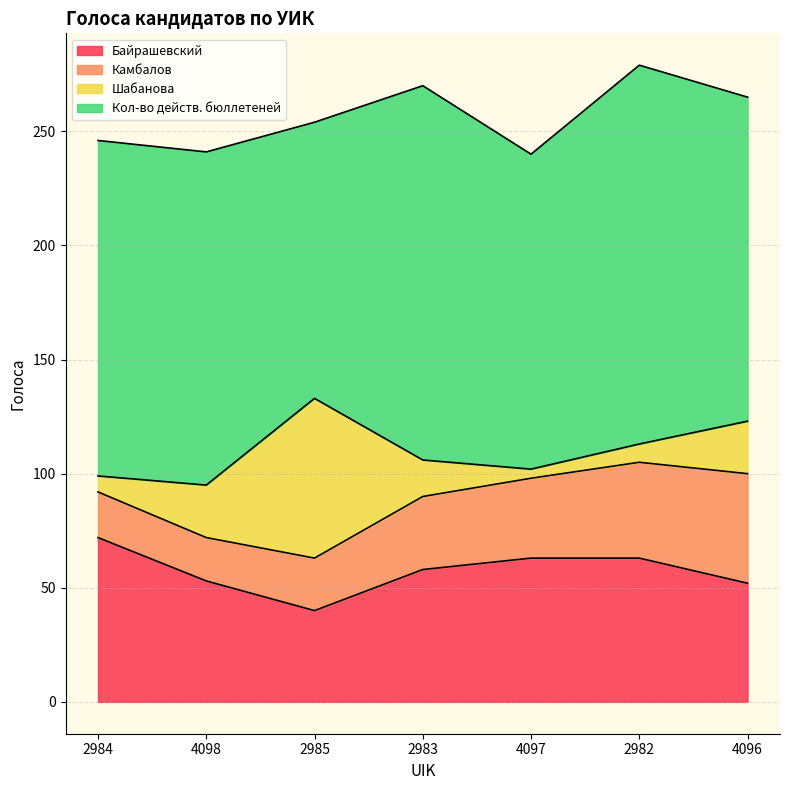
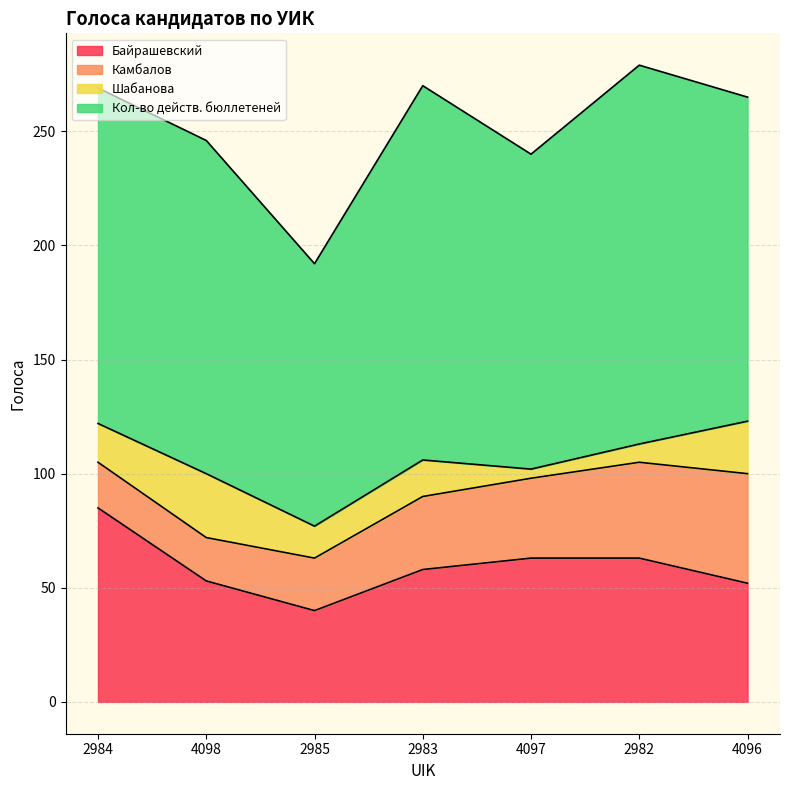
  {
    "Байрашевский": {
-     "2984": 72,
+     "2984": 85,
      "4098": 53,
      "2985": 40,
      "2983": 58,
      "4097": 63,
      "2982": 63,
      "4096": 52
    },
    "Камбалов": {
      "2984": 20,
      "4098": 19,
      "2985": 23,
      "2983": 32,
      "4097": 35,
      "2982": 42,
      "4096": 48
    },
    "Шабанова": {
-     "2984": 7,
-     "4098": 23,
-     "2985": 70,
+     "2984": 17,
+     "4098": 28,
+     "2985": 14,
      "2983": 16,
      "4097": 4,
      "2982": 8,
      "4096": 23
    },
    "Кол-во действ. бюллетеней": {
      "4098": 146,
-     "2985": 121,
+     "2985": 115,
      "2983": 164,
      "4097": 138,
      "2982": 166,
      "4096": 142
    }
  }
